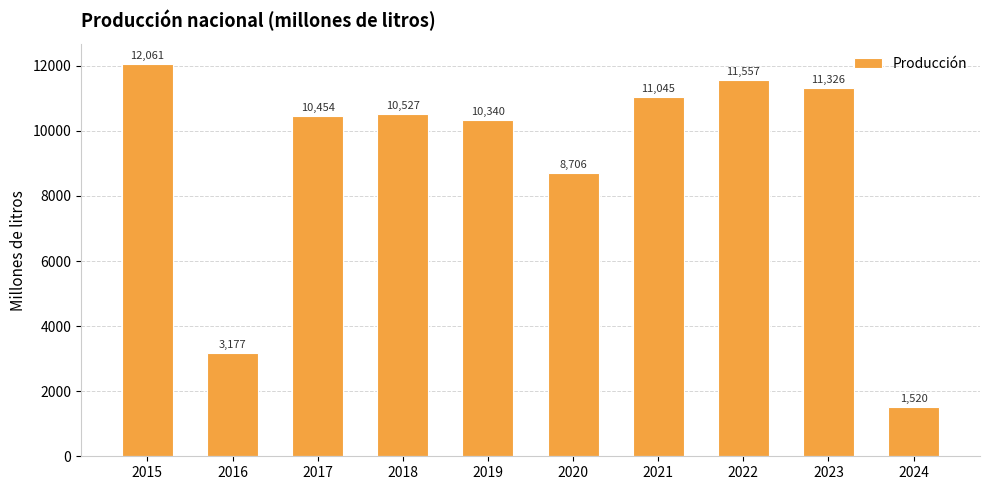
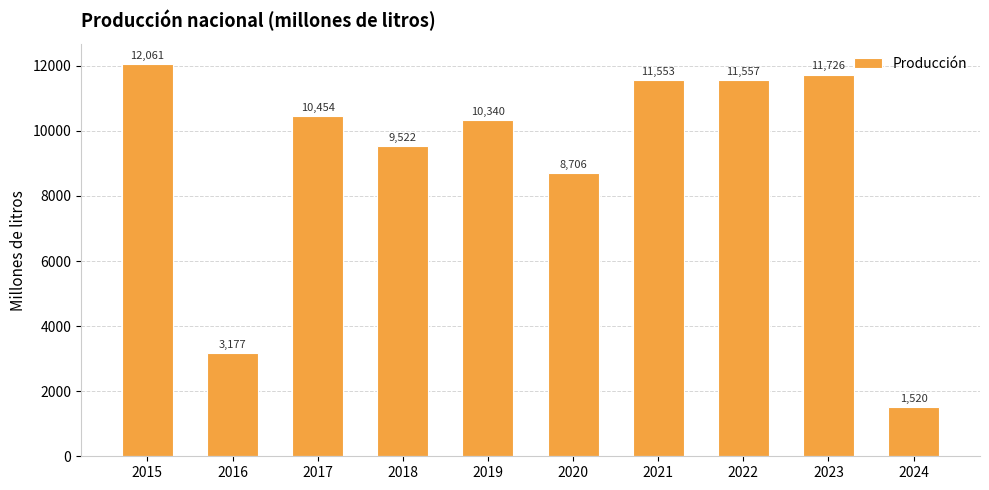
  {
    "2015": "12,061",
    "2016": "3,177",
    "2017": "10,454",
-   "2018": "10,527",
+   "2018": "9,522",
    "2019": "10,340",
    "2020": "8,706",
-   "2021": "11,045",
+   "2021": "11,553",
    "2022": "11,557",
-   "2023": "11,326",
+   "2023": "11,726",
    "2024": "1,520"
  }
